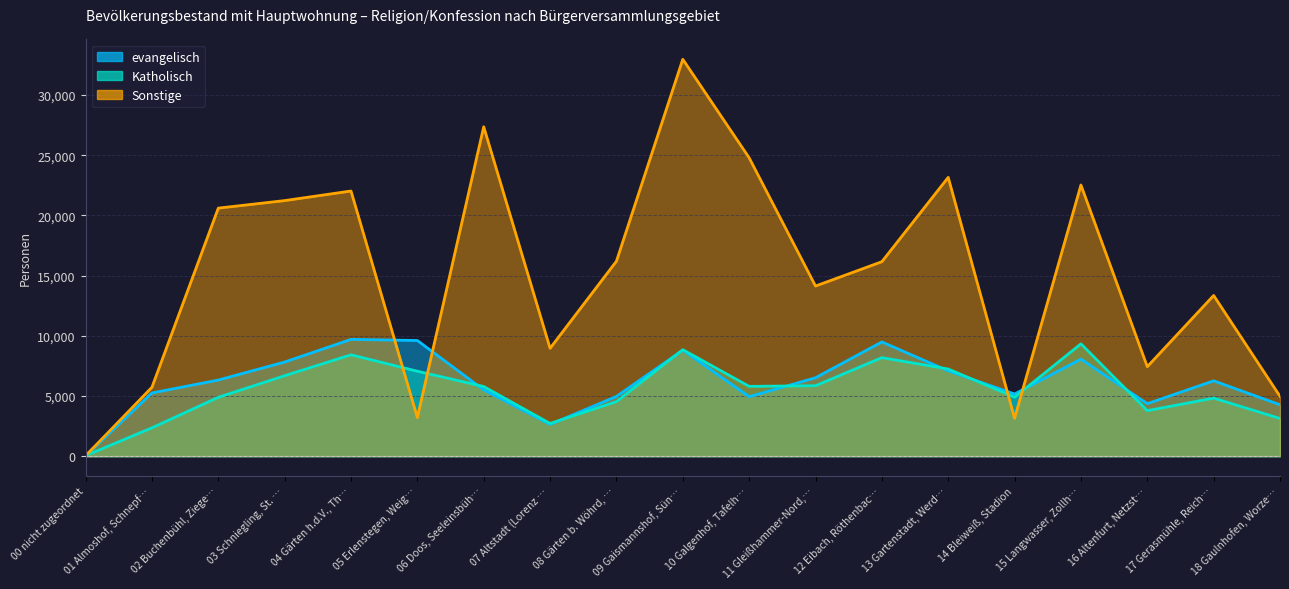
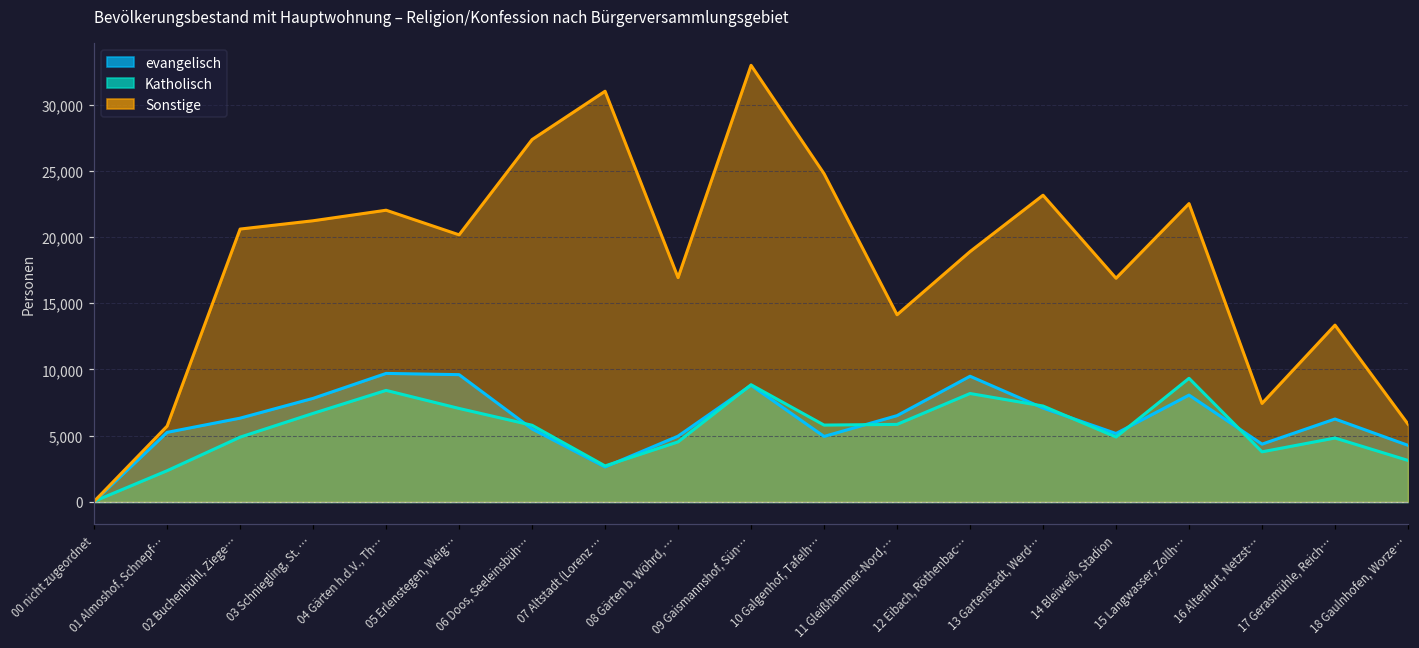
  {
    "Sonstige": {
      "01 Almoshof, Schnepf…": "5,700",
      "02 Buchenbühl, Ziege…": "20,600",
      "03 Schniegling, St. …": "21,200",
      "04 Gärten h.d.V., Th…": "22,000",
-     "05 Erlenstegen, Weig…": "3,200",
+     "05 Erlenstegen, Weig…": "20,200",
      "06 Doos, Seeleinsbüh…": "27,400",
-     "07 Altstadt (Lorenz …": "9,000",
-     "08 Gärten b. Wöhrd, …": "16,200",
+     "07 Altstadt (Lorenz …": "31,000",
+     "08 Gärten b. Wöhrd, …": "16,900",
      "09 Gaismannshof, Sün…": "33,000",
      "10 Galgenhof, Tafelh…": "24,800",
      "11 Gleißhammer-Nord,…": "14,100",
-     "12 Eibach, Röthenbac…": "16,200",
+     "12 Eibach, Röthenbac…": "18,900",
      "13 Gartenstadt, Werd…": "23,200",
-     "14 Bleiweiß, Stadion": "3,100",
+     "14 Bleiweiß, Stadion": "16,900",
      "15 Langwasser, Zollh…": "22,500",
      "16 Altenfurt, Netzst…": "7,400",
      "17 Gerasmühle, Reich…": "13,300",
-     "18 Gaulnhofen, Worze…": "5,000"
+     "18 Gaulnhofen, Worze…": "5,900"
    }
  }
